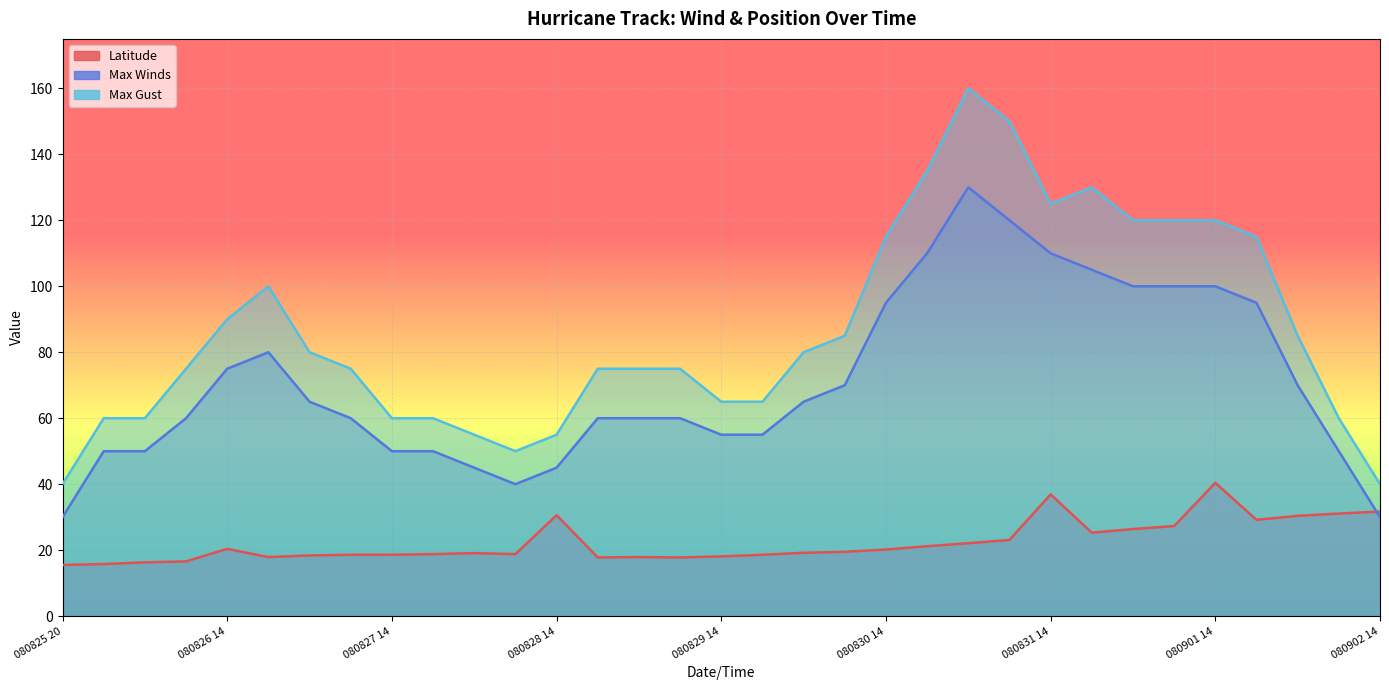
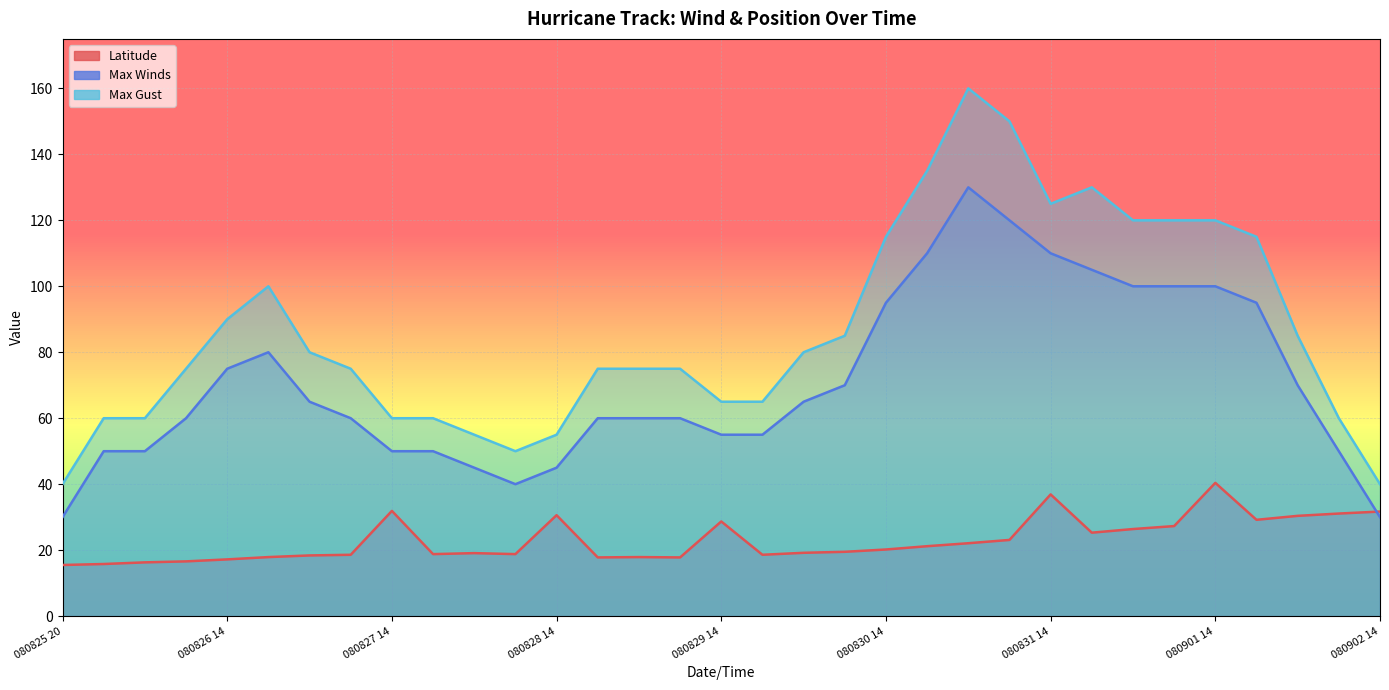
  {
    "Latitude": {
      "080825 20": 16,
-     "080826 14": 20,
-     "080827 14": 19,
+     "080826 14": 17,
+     "080827 14": 32,
      "080828 14": 31,
-     "080829 14": 18,
+     "080829 14": 29,
      "080830 14": 20,
      "080831 14": 37,
      "080901 14": 40,
      "080902 14": 32
    }
  }
